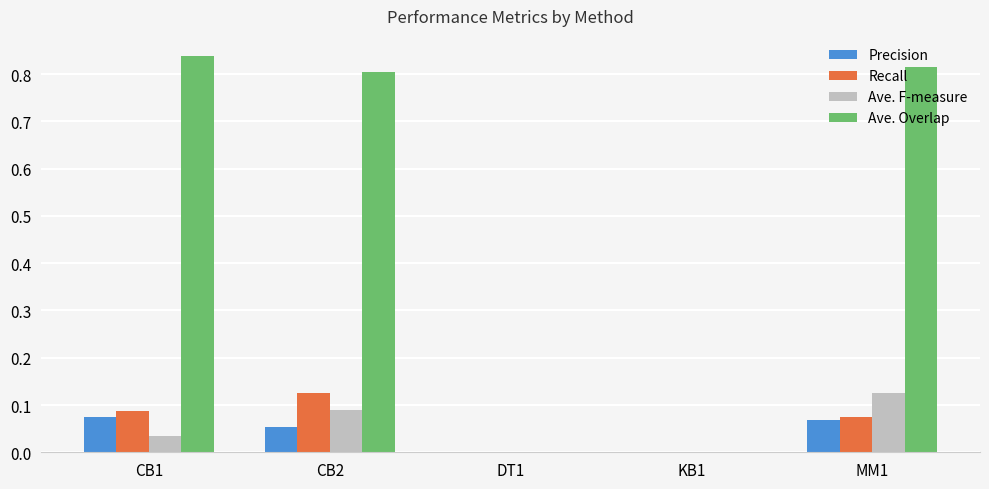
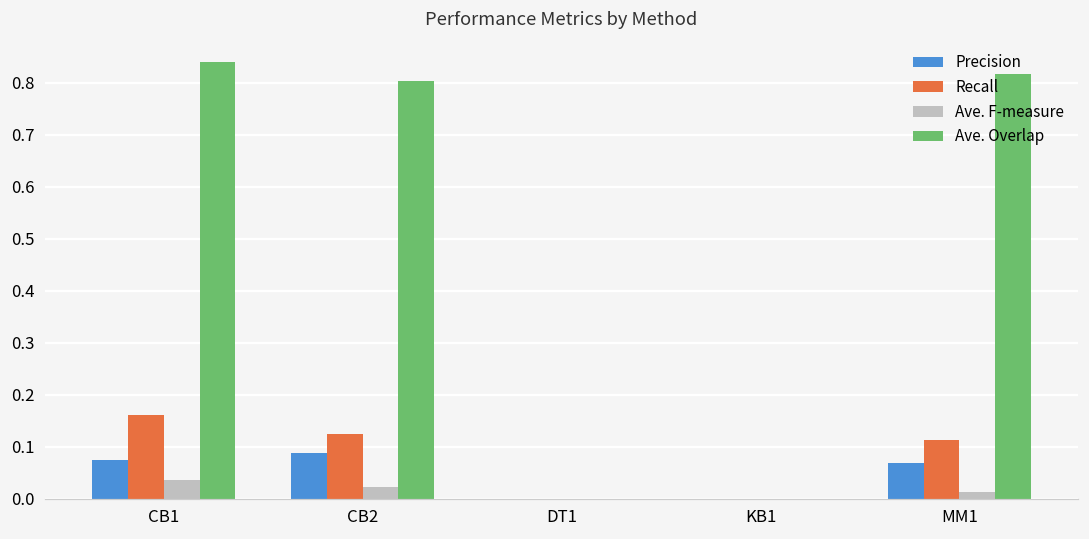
  {
    "Precision": {
      "CB1": 0.07,
-     "CB2": 0.05,
+     "CB2": 0.09,
      "DT1": 0.00,
      "KB1": 0.00,
      "MM1": 0.07
    },
    "Recall": {
-     "CB1": 0.09,
+     "CB1": 0.16,
      "CB2": 0.13,
      "DT1": 0.00,
      "KB1": 0.00,
-     "MM1": 0.08
+     "MM1": 0.11
    },
    "Ave. F-measure": {
      "CB1": 0.04,
-     "CB2": 0.09,
+     "CB2": 0.02,
      "DT1": 0.00,
      "KB1": 0.00,
-     "MM1": 0.13
+     "MM1": 0.01
    },
    "Ave. Overlap": {
      "CB1": 0.84,
      "CB2": 0.80,
      "DT1": 0.00,
      "KB1": 0.00,
      "MM1": 0.82
    }
  }
